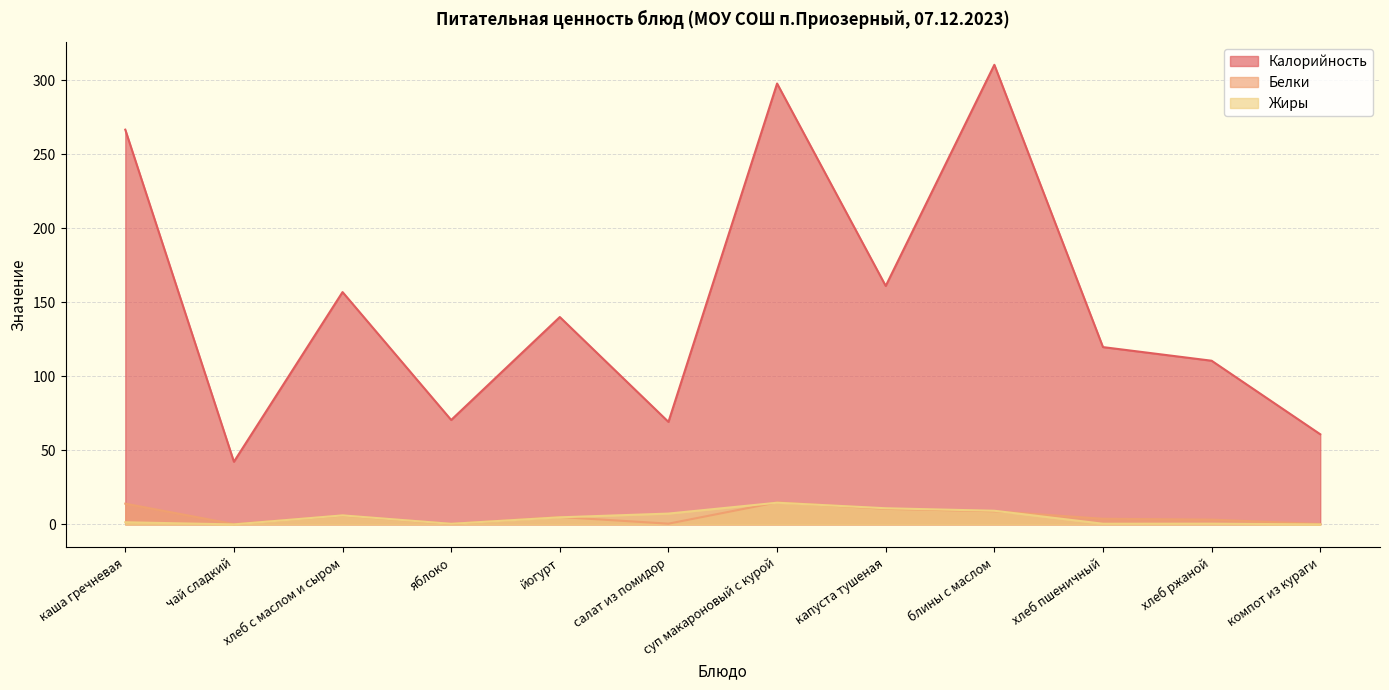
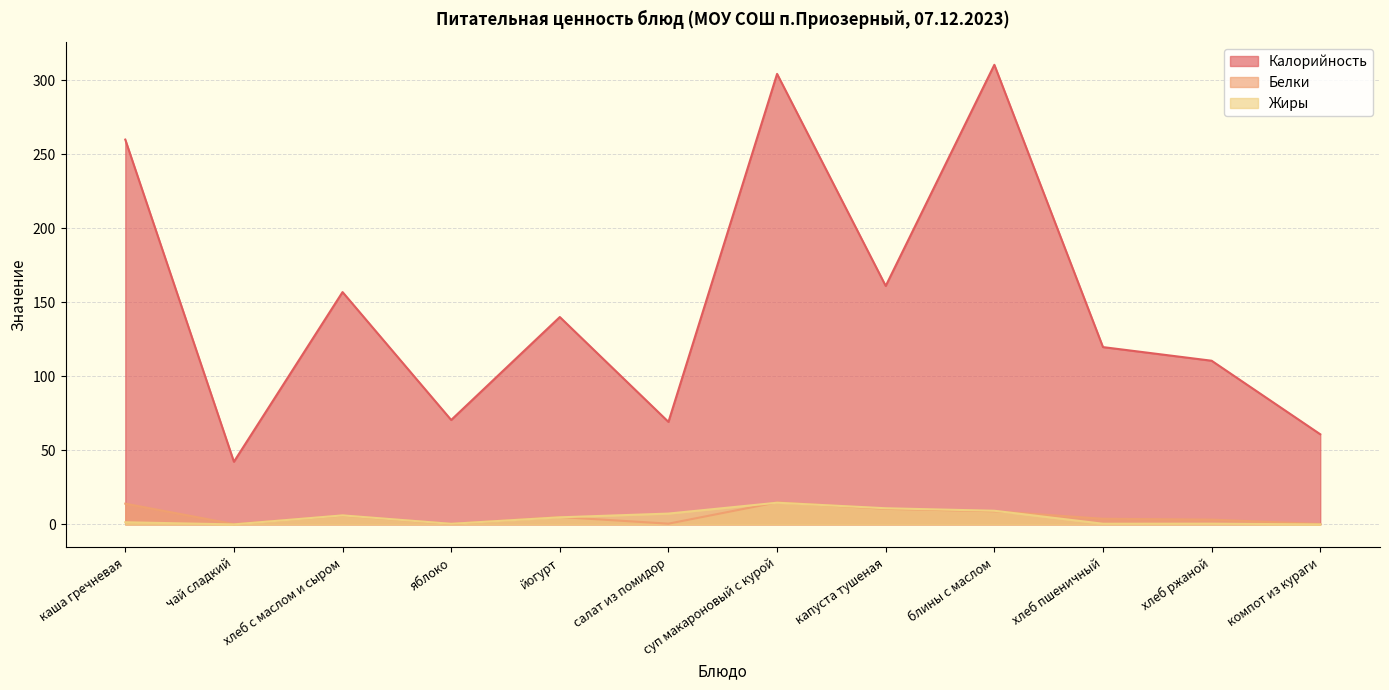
  {
    "Калорийность": {
-     "каша гречневая": 267,
+     "каша гречневая": 260,
      "чай сладкий": 42,
      "хлеб с маслом и сыром": 157,
      "яблоко": 71,
      "йогурт": 140,
      "салат из помидор": 69,
-     "суп макароновый с курой": 298,
+     "суп макароновый с курой": 304,
      "капуста тушеная": 161,
      "блины с маслом": 310,
      "хлеб пшеничный": 120,
      "хлеб ржаной": 111,
      "компот из кураги": 61
    }
  }
